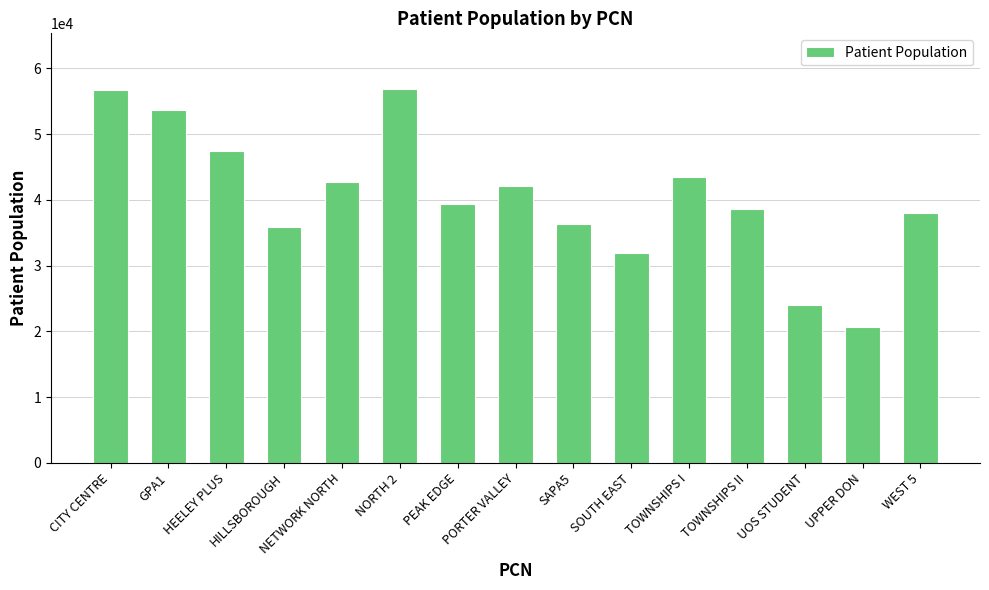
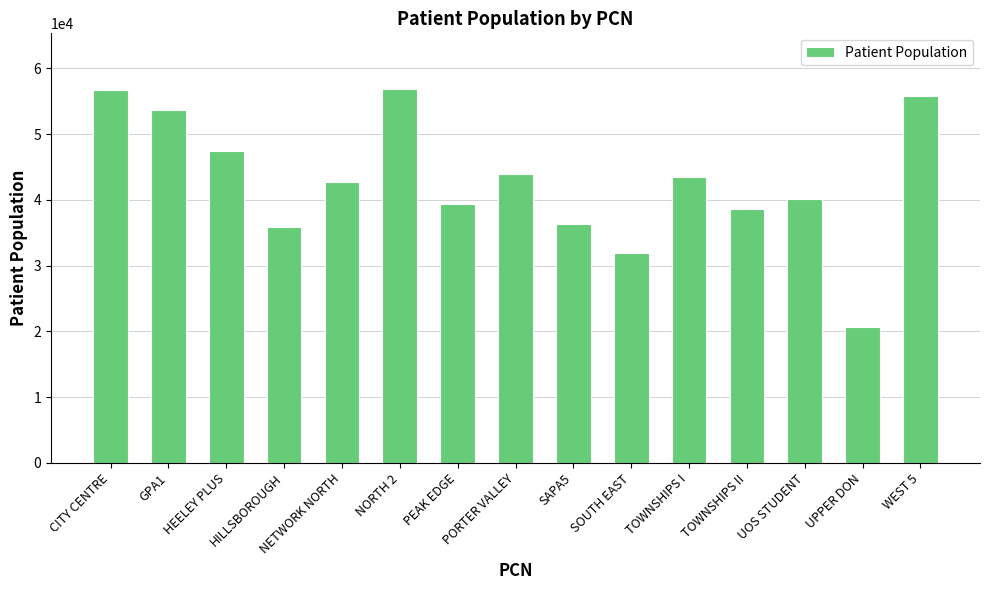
  {
    "CITY CENTRE": 57000,
    "GPA1": 54000,
    "HEELEY PLUS": 47000,
    "HILLSBOROUGH": 36000,
    "NETWORK NORTH": 43000,
    "NORTH 2": 57000,
    "PEAK EDGE": 39000,
-   "PORTER VALLEY": 42000,
+   "PORTER VALLEY": 44000,
    "SAPA5": 36000,
    "SOUTH EAST": 32000,
    "TOWNSHIPS I": 43000,
    "TOWNSHIPS II": 39000,
-   "UOS STUDENT": 24000,
+   "UOS STUDENT": 40000,
    "UPPER DON": 21000,
-   "WEST 5": 38000
+   "WEST 5": 56000
  }
